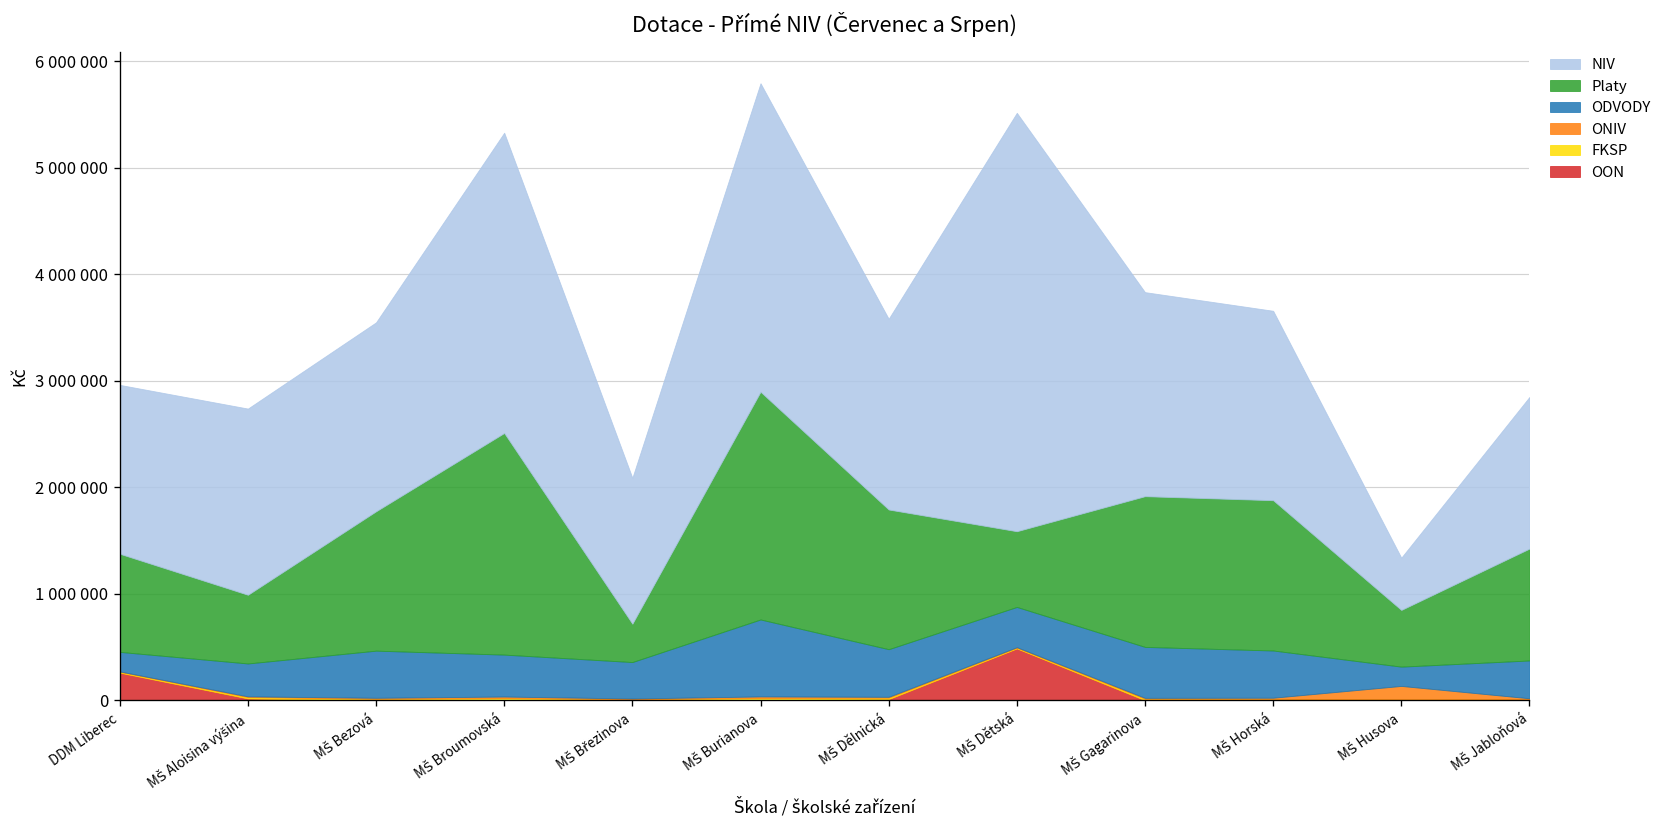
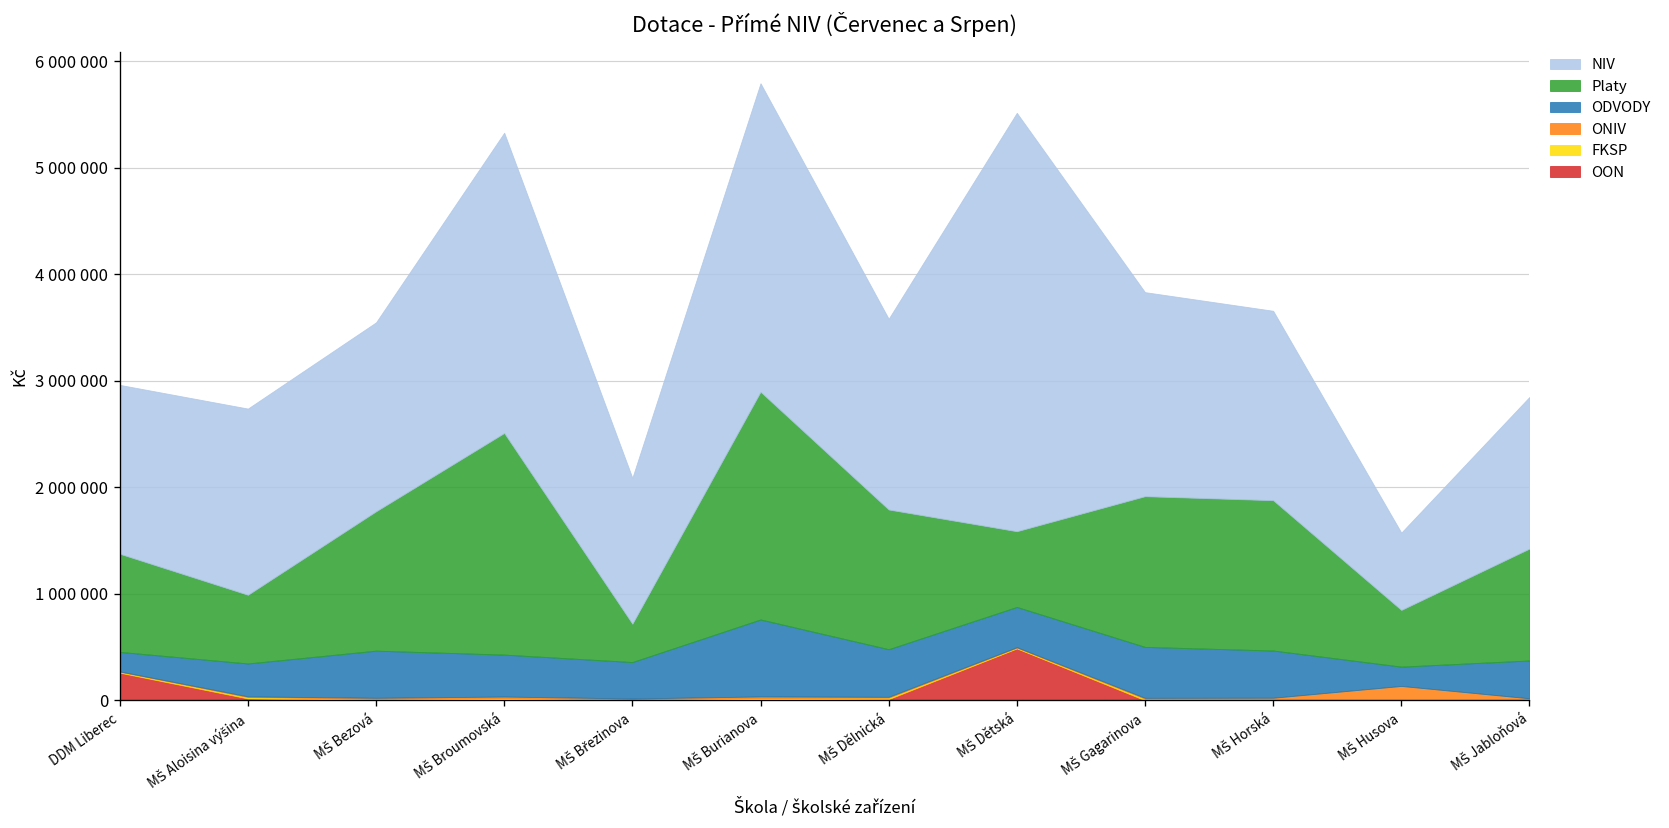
  {
    "ONIV": {
      "MŠ Husova": 100000
    },
    "ODVODY": {
      "DDM Liberec": 200000,
      "MŠ Aloisina výšina": 300000,
      "MŠ Bezová": 400000,
      "MŠ Broumovská": 400000,
      "MŠ Březinova": 300000,
      "MŠ Burianova": 700000,
      "MŠ Dělnická": 400000,
      "MŠ Dětská": 400000,
      "MŠ Gagarinova": 500000,
      "MŠ Horská": 400000,
      "MŠ Husova": 200000,
      "MŠ Jabloňová": 400000
    },
    "Platy": {
      "DDM Liberec": 900000,
      "MŠ Aloisina výšina": 600000,
      "MŠ Bezová": 1300000,
      "MŠ Broumovská": 2100000,
      "MŠ Březinova": 400000,
      "MŠ Burianova": 2100000,
      "MŠ Dělnická": 1300000,
      "MŠ Dětská": 700000,
      "MŠ Gagarinova": 1400000,
      "MŠ Horská": 1400000,
      "MŠ Husova": 500000,
      "MŠ Jabloňová": 1100000
    },
    "NIV": {
      "DDM Liberec": 1600000,
      "MŠ Aloisina výšina": 1700000,
      "MŠ Bezová": 1800000,
      "MŠ Broumovská": 2800000,
      "MŠ Březinova": 1400000,
      "MŠ Burianova": 2900000,
      "MŠ Dělnická": 1800000,
      "MŠ Dětská": 3900000,
      "MŠ Gagarinova": 1900000,
      "MŠ Horská": 1800000,
-     "MŠ Husova": 500000,
+     "MŠ Husova": 700000,
      "MŠ Jabloňová": 1400000
    }
  }
